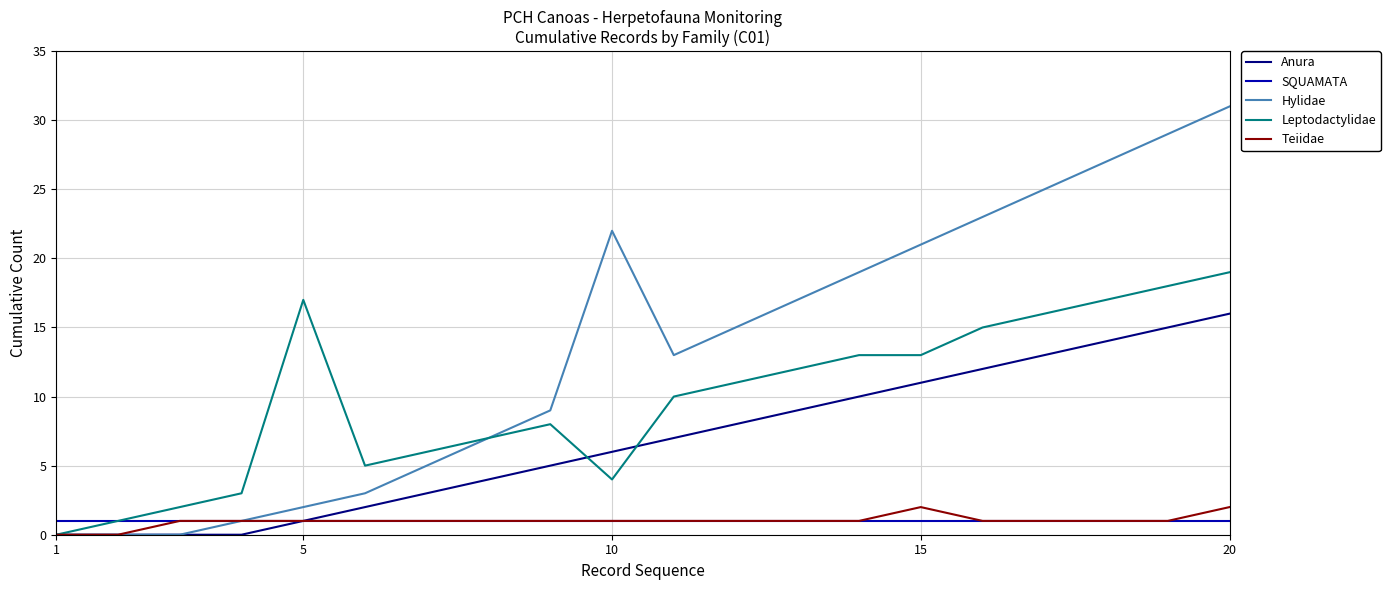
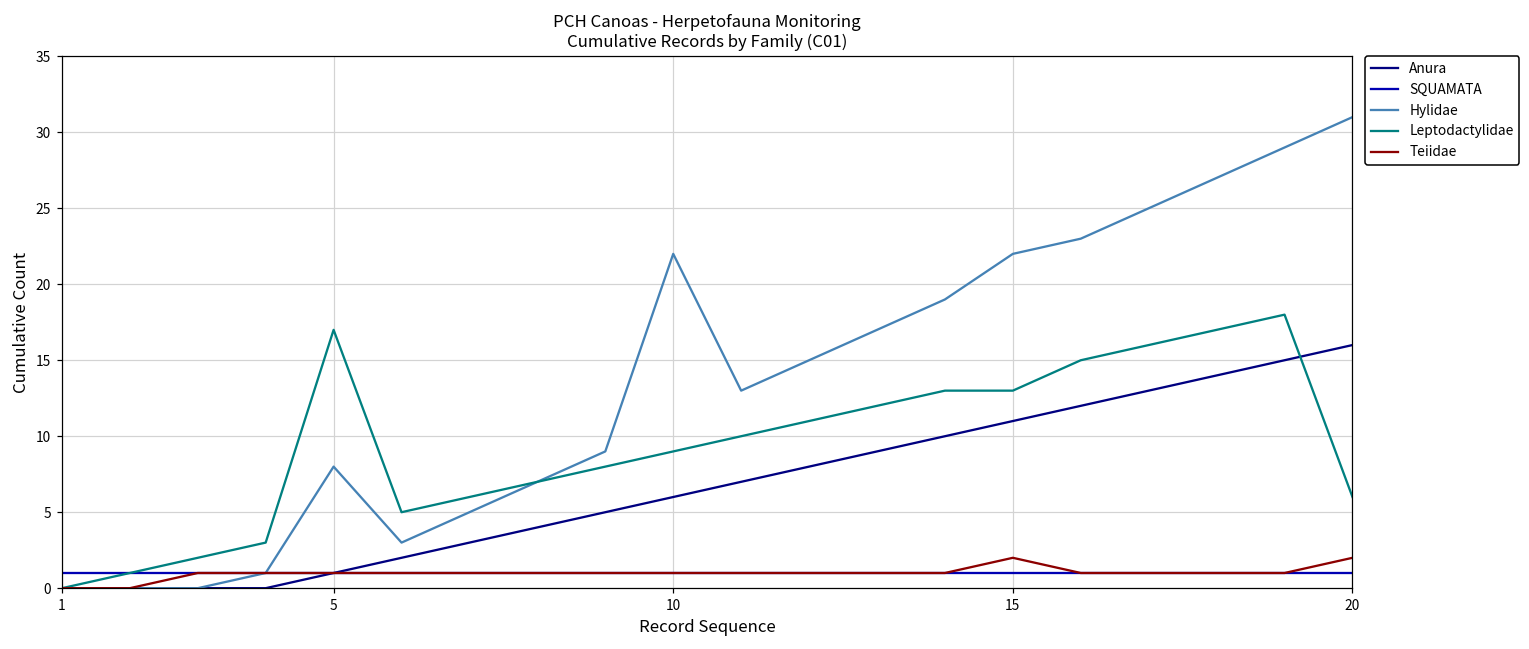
  {
    "Hylidae": {
-     "5": 2,
+     "5": 8,
      "10": 22,
-     "15": 21,
+     "15": 22,
      "20": 31
    },
    "Leptodactylidae": {
      "5": 17,
-     "10": 4,
+     "10": 9,
      "15": 13,
-     "20": 19
+     "20": 6
    },
    "Teiidae": {
      "15": 2,
      "20": 2
    }
  }
